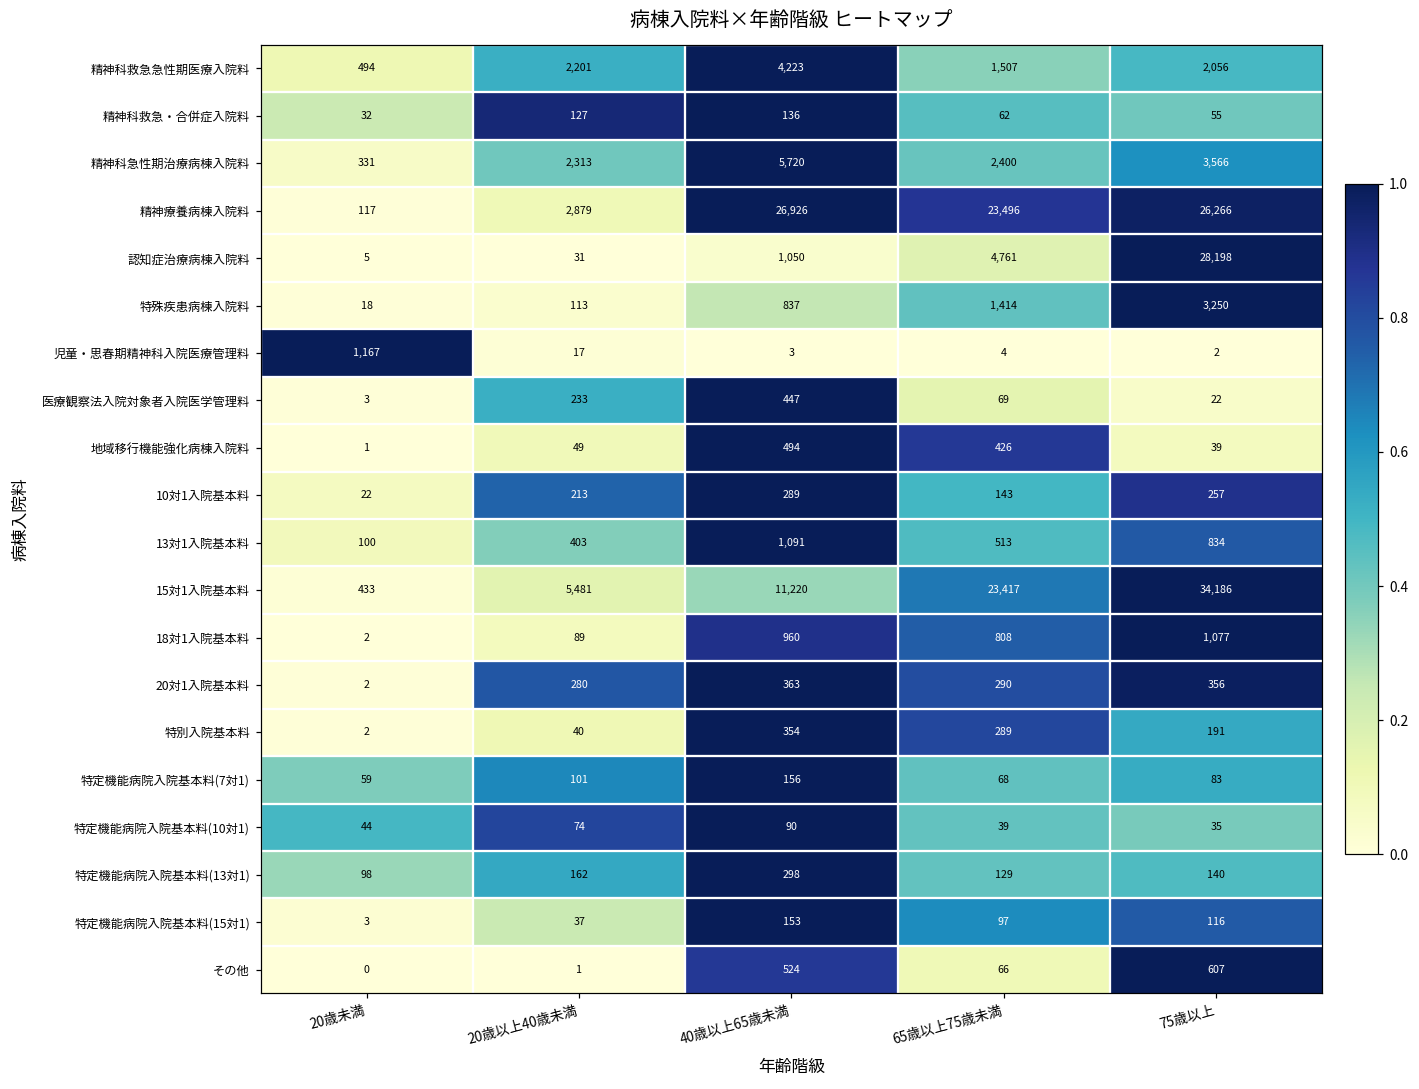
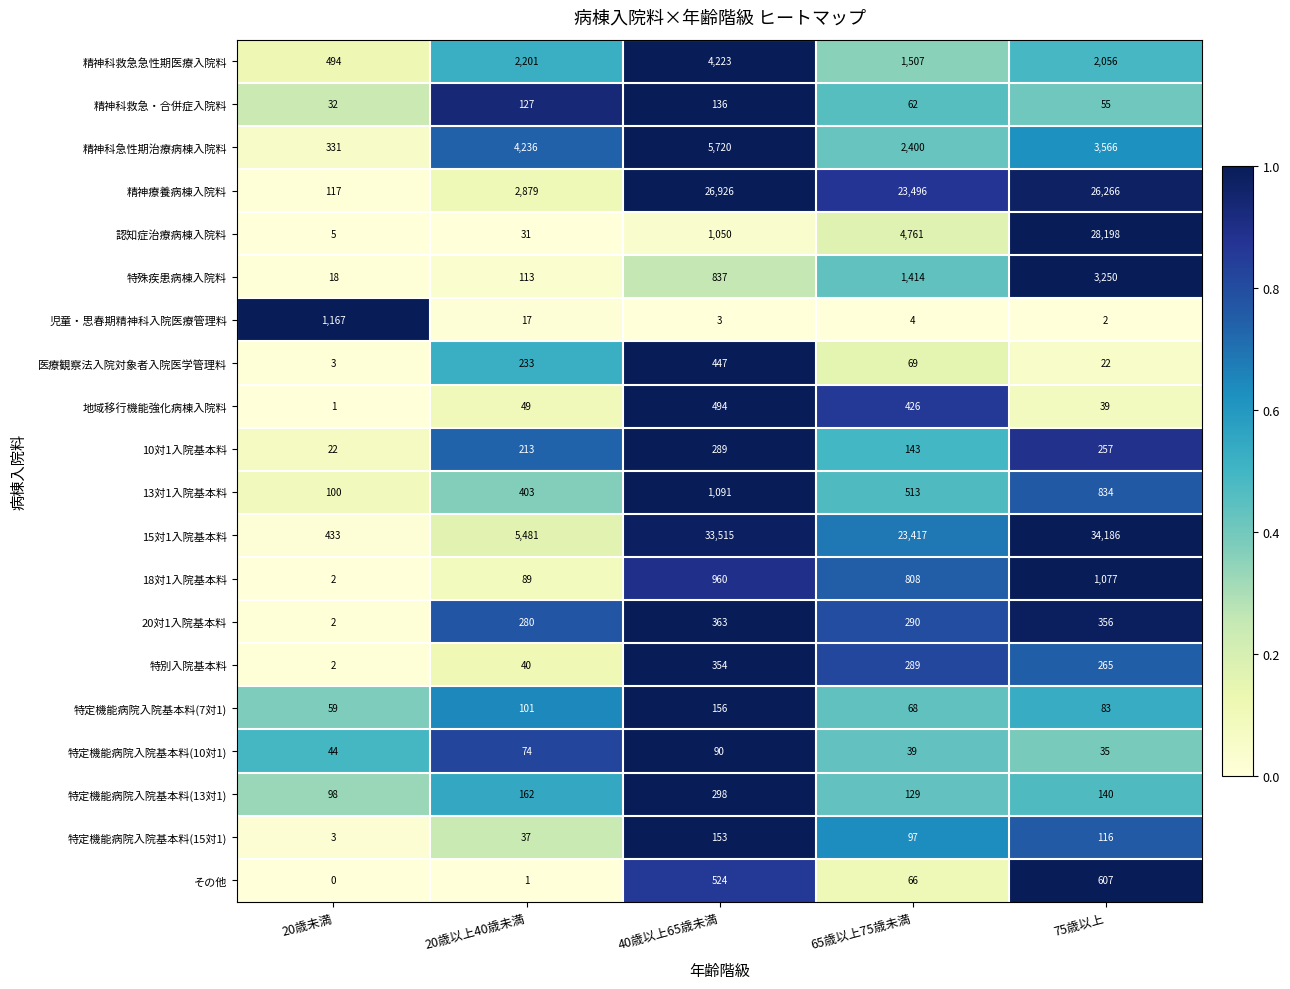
  {
    "精神科救急急性期医療入院料": {
      "20歳未満": "494",
      "20歳以上40歳未満": "2,201",
      "40歳以上65歳未満": "4,223",
      "65歳以上75歳未満": "1,507",
      "75歳以上": "2,056"
    },
    "精神科救急・合併症入院料": {
      "20歳未満": "32",
      "20歳以上40歳未満": "127",
      "40歳以上65歳未満": "136",
      "65歳以上75歳未満": "62",
      "75歳以上": "55"
    },
    "精神科急性期治療病棟入院料": {
      "20歳未満": "331",
-     "20歳以上40歳未満": "2,313",
+     "20歳以上40歳未満": "4,236",
      "40歳以上65歳未満": "5,720",
      "65歳以上75歳未満": "2,400",
      "75歳以上": "3,566"
    },
    "精神療養病棟入院料": {
      "20歳未満": "117",
      "20歳以上40歳未満": "2,879",
      "40歳以上65歳未満": "26,926",
      "65歳以上75歳未満": "23,496",
      "75歳以上": "26,266"
    },
    "認知症治療病棟入院料": {
      "20歳未満": "5",
      "20歳以上40歳未満": "31",
      "40歳以上65歳未満": "1,050",
      "65歳以上75歳未満": "4,761",
      "75歳以上": "28,198"
    },
    "特殊疾患病棟入院料": {
      "20歳未満": "18",
      "20歳以上40歳未満": "113",
      "40歳以上65歳未満": "837",
      "65歳以上75歳未満": "1,414",
      "75歳以上": "3,250"
    },
    "児童・思春期精神科入院医療管理料": {
      "20歳未満": "1,167",
      "20歳以上40歳未満": "17",
      "40歳以上65歳未満": "3",
      "65歳以上75歳未満": "4",
      "75歳以上": "2"
    },
    "医療観察法入院対象者入院医学管理料": {
      "20歳未満": "3",
      "20歳以上40歳未満": "233",
      "40歳以上65歳未満": "447",
      "65歳以上75歳未満": "69",
      "75歳以上": "22"
    },
    "地域移行機能強化病棟入院料": {
      "20歳未満": "1",
      "20歳以上40歳未満": "49",
      "40歳以上65歳未満": "494",
      "65歳以上75歳未満": "426",
      "75歳以上": "39"
    },
    "10対1入院基本料": {
      "20歳未満": "22",
      "20歳以上40歳未満": "213",
      "40歳以上65歳未満": "289",
      "65歳以上75歳未満": "143",
      "75歳以上": "257"
    },
    "13対1入院基本料": {
      "20歳未満": "100",
      "20歳以上40歳未満": "403",
      "40歳以上65歳未満": "1,091",
      "65歳以上75歳未満": "513",
      "75歳以上": "834"
    },
    "15対1入院基本料": {
      "20歳未満": "433",
      "20歳以上40歳未満": "5,481",
-     "40歳以上65歳未満": "11,220",
+     "40歳以上65歳未満": "33,515",
      "65歳以上75歳未満": "23,417",
      "75歳以上": "34,186"
    },
    "18対1入院基本料": {
      "20歳未満": "2",
      "20歳以上40歳未満": "89",
      "40歳以上65歳未満": "960",
      "65歳以上75歳未満": "808",
      "75歳以上": "1,077"
    },
    "20対1入院基本料": {
      "20歳未満": "2",
      "20歳以上40歳未満": "280",
      "40歳以上65歳未満": "363",
      "65歳以上75歳未満": "290",
      "75歳以上": "356"
    },
    "特別入院基本料": {
      "20歳未満": "2",
      "20歳以上40歳未満": "40",
      "40歳以上65歳未満": "354",
      "65歳以上75歳未満": "289",
-     "75歳以上": "191"
+     "75歳以上": "265"
    },
    "特定機能病院入院基本料(7対1)": {
      "20歳未満": "59",
      "20歳以上40歳未満": "101",
      "40歳以上65歳未満": "156",
      "65歳以上75歳未満": "68",
      "75歳以上": "83"
    },
    "特定機能病院入院基本料(10対1)": {
      "20歳未満": "44",
      "20歳以上40歳未満": "74",
      "40歳以上65歳未満": "90",
      "65歳以上75歳未満": "39",
      "75歳以上": "35"
    },
    "特定機能病院入院基本料(13対1)": {
      "20歳未満": "98",
      "20歳以上40歳未満": "162",
      "40歳以上65歳未満": "298",
      "65歳以上75歳未満": "129",
      "75歳以上": "140"
    },
    "特定機能病院入院基本料(15対1)": {
      "20歳未満": "3",
      "20歳以上40歳未満": "37",
      "40歳以上65歳未満": "153",
      "65歳以上75歳未満": "97",
      "75歳以上": "116"
    },
    "その他": {
      "20歳未満": "0",
      "20歳以上40歳未満": "1",
      "40歳以上65歳未満": "524",
      "65歳以上75歳未満": "66",
      "75歳以上": "607"
    }
  }
